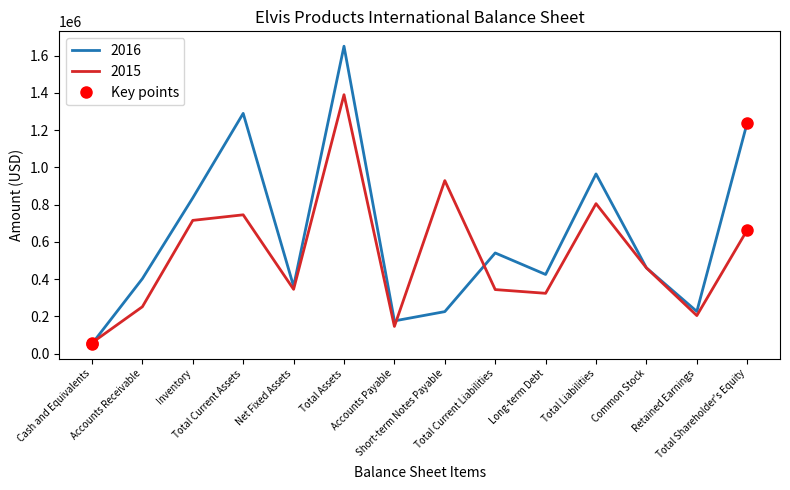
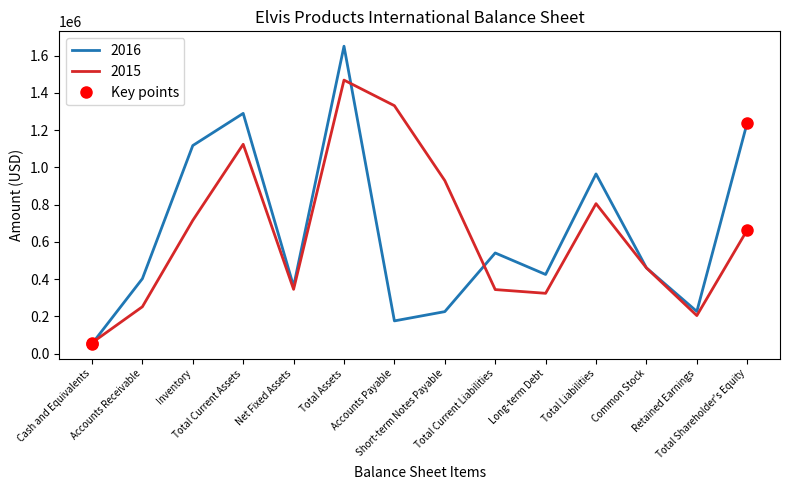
  {
    "2016": {
      "Accounts Receivable": 400000,
-     "Inventory": 840000,
+     "Inventory": 1120000,
      "Total Current Assets": 1290000,
      "Net Fixed Assets": 360000,
      "Total Assets": 1650000,
      "Accounts Payable": 180000,
      "Short-term Notes Payable": 230000,
      "Total Current Liabilities": 540000,
      "Long-term Debt": 420000,
      "Total Liabilities": 960000,
      "Retained Earnings": 230000
    },
    "2015": {
      "Accounts Receivable": 250000,
      "Inventory": 720000,
-     "Total Current Assets": 750000,
+     "Total Current Assets": 1120000,
      "Net Fixed Assets": 340000,
-     "Total Assets": 1390000,
-     "Accounts Payable": 150000,
+     "Total Assets": 1470000,
+     "Accounts Payable": 1330000,
      "Short-term Notes Payable": 930000,
      "Total Current Liabilities": 340000,
      "Long-term Debt": 320000,
      "Total Liabilities": 810000,
      "Retained Earnings": 200000
    }
  }
